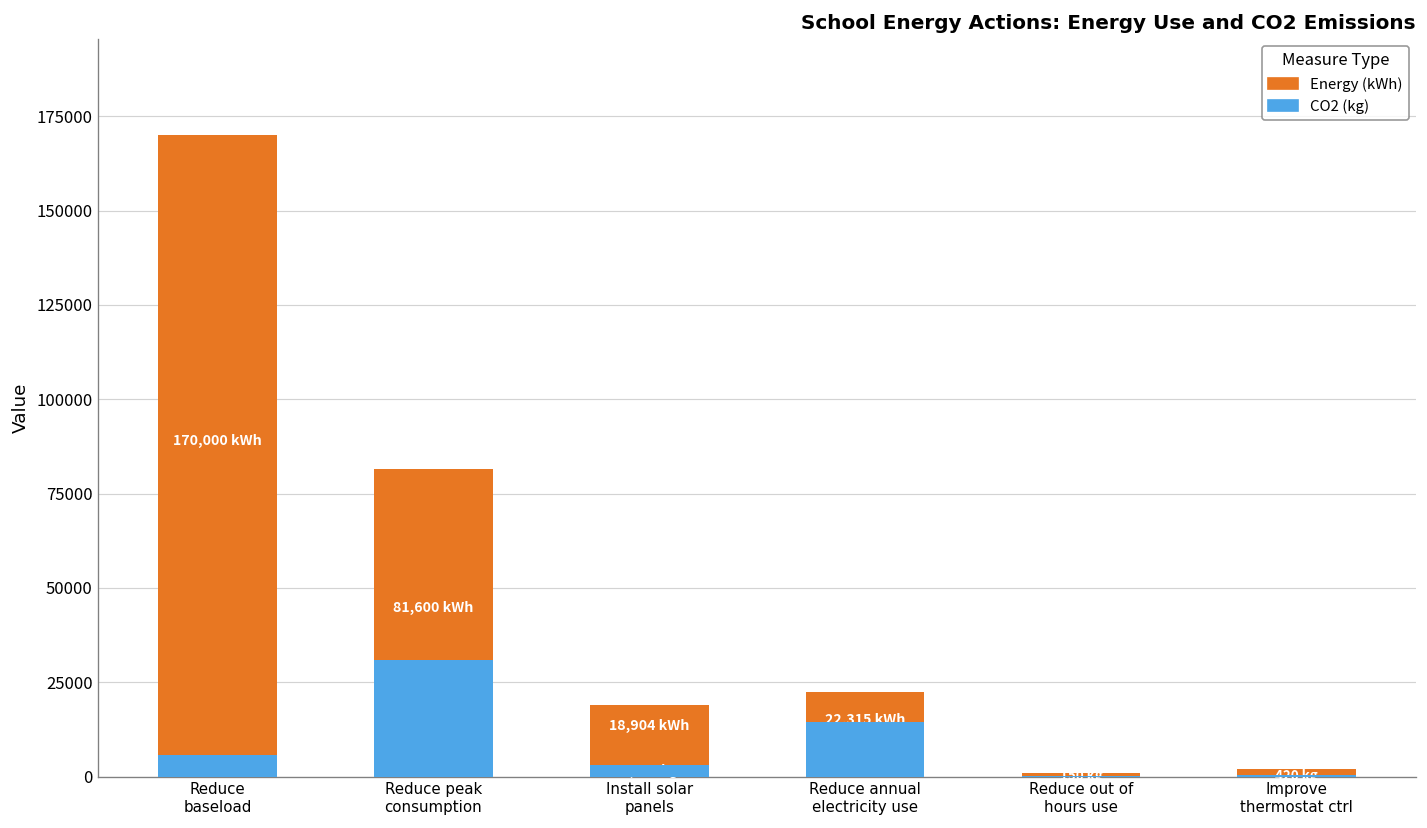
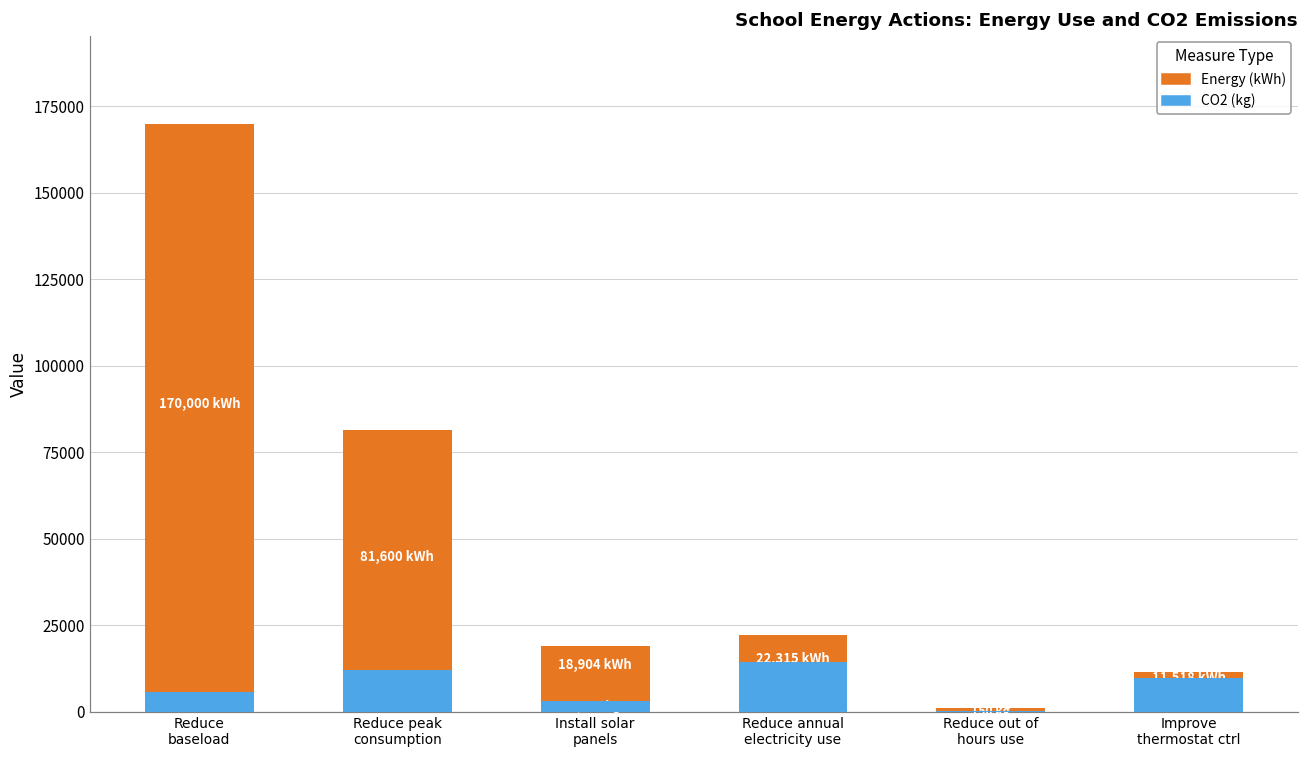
  {
    "Energy (kWh)": {
      "Reduce out of hours use": 1000,
-     "Improve thermostat ctrl": 2000
+     "Improve thermostat ctrl": 12000
    },
    "CO2 (kg)": {
-     "Reduce peak consumption": 31000,
-     "Improve thermostat ctrl": 0
+     "Reduce peak consumption": 12000,
+     "Improve thermostat ctrl": 10000
    }
  }
